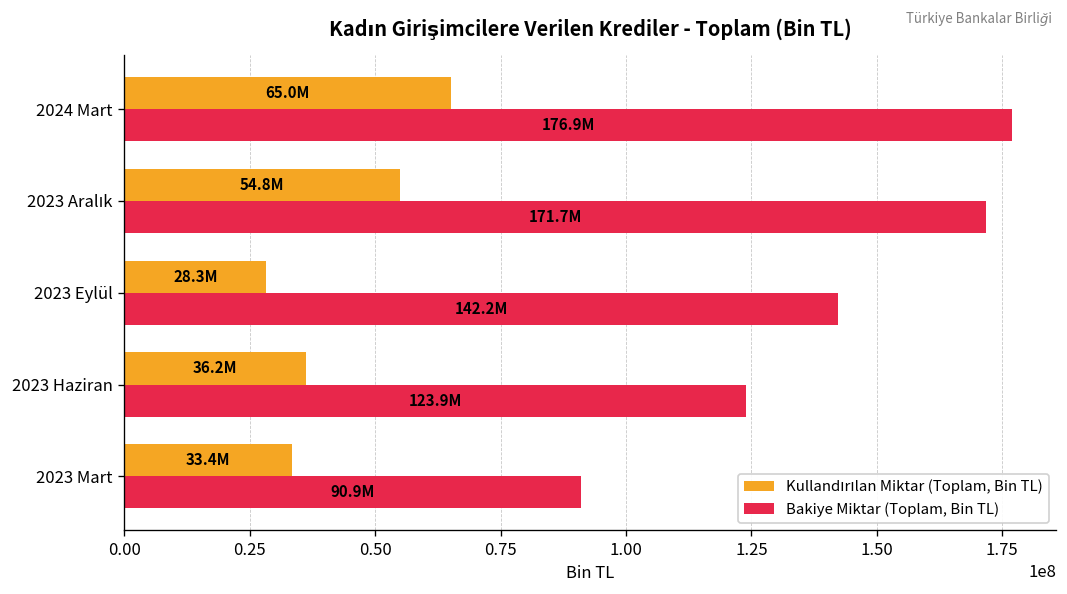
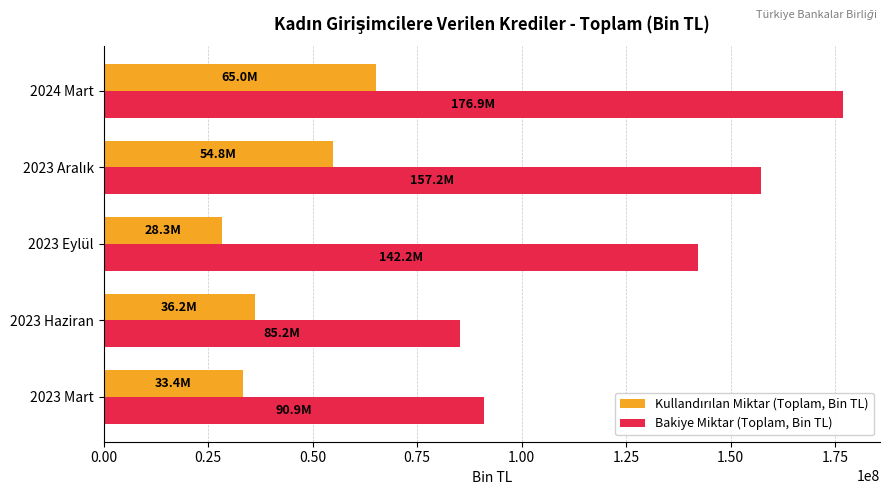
  {
    "Kullandırılan Miktar (Toplam, Bin TL)": {
      "2024 Mart": "65.0M",
      "2023 Aralık": "54.8M",
      "2023 Eylül": "28.3M",
      "2023 Haziran": "36.2M",
      "2023 Mart": "33.4M"
    },
    "Bakiye Miktar (Toplam, Bin TL)": {
      "2024 Mart": "176.9M",
-     "2023 Aralık": "171.7M",
+     "2023 Aralık": "157.2M",
      "2023 Eylül": "142.2M",
-     "2023 Haziran": "123.9M",
+     "2023 Haziran": "85.2M",
      "2023 Mart": "90.9M"
    }
  }
